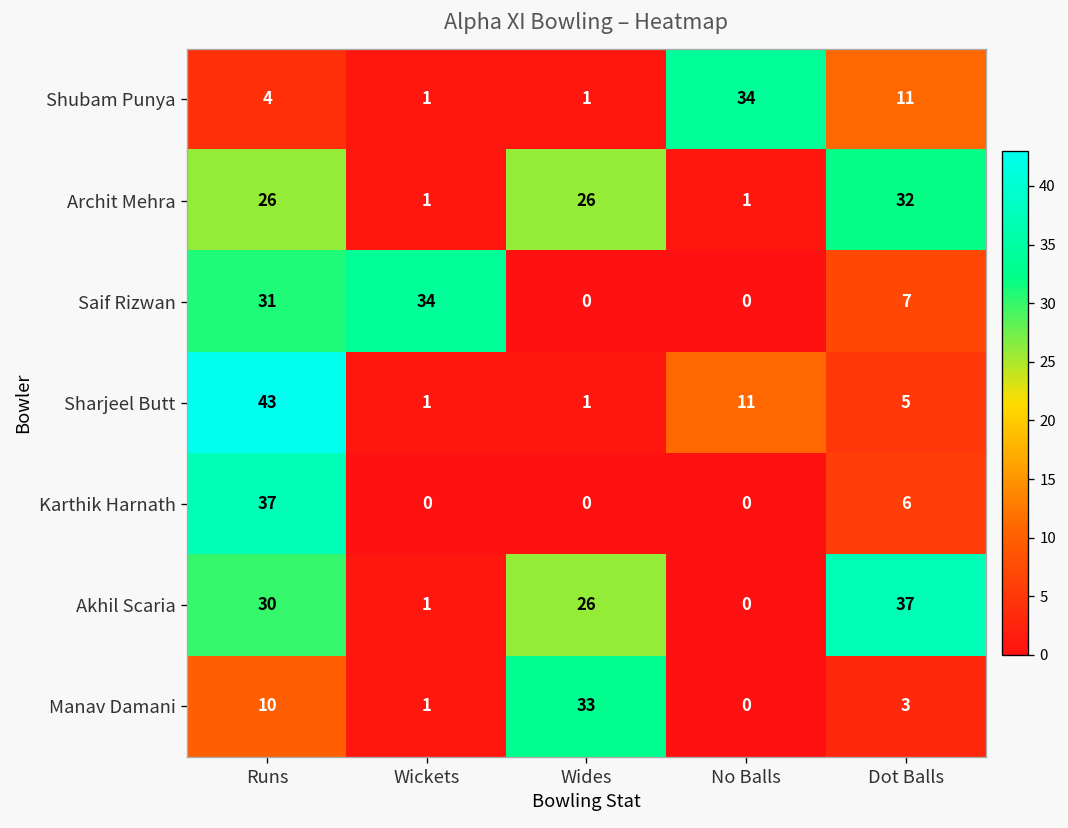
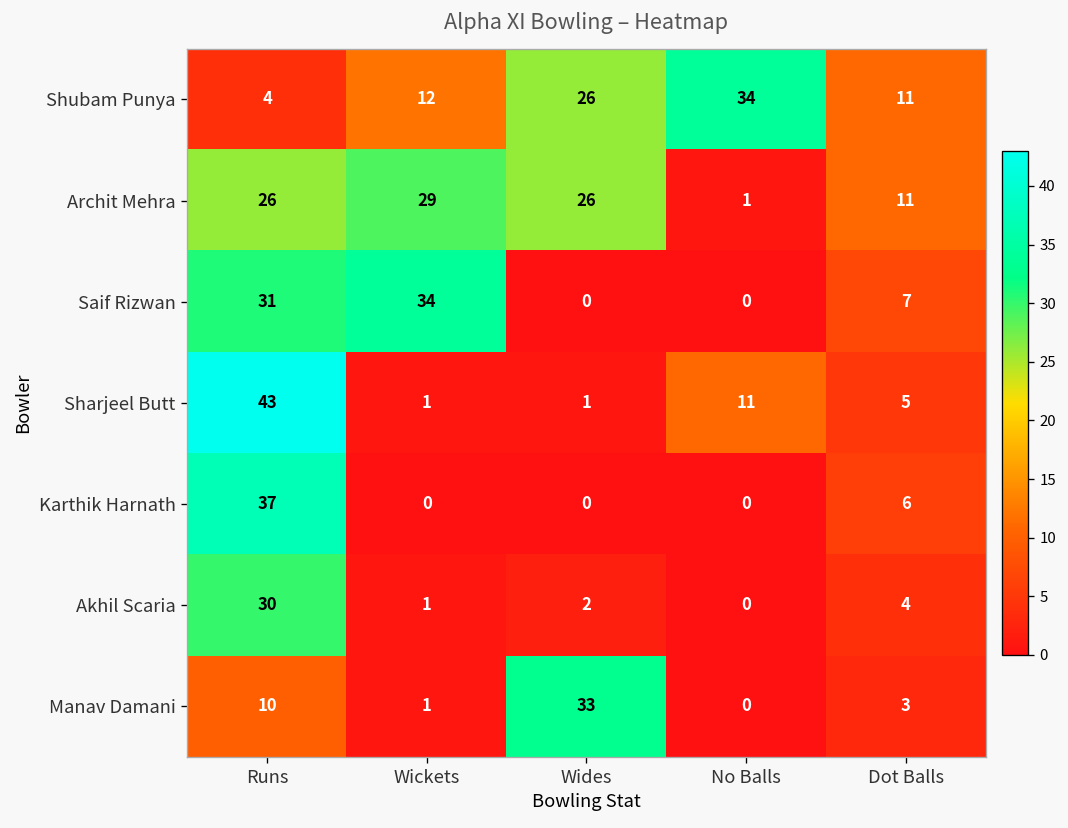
  {
    "Shubam Punya": {
      "Runs": 4,
-     "Wickets": 1,
-     "Wides": 1,
+     "Wickets": 12,
+     "Wides": 26,
      "No Balls": 34,
      "Dot Balls": 11
    },
    "Archit Mehra": {
      "Runs": 26,
-     "Wickets": 1,
+     "Wickets": 29,
      "Wides": 26,
      "No Balls": 1,
-     "Dot Balls": 32
+     "Dot Balls": 11
    },
    "Saif Rizwan": {
      "Runs": 31,
      "Wickets": 34,
      "Wides": 0,
      "No Balls": 0,
      "Dot Balls": 7
    },
    "Sharjeel Butt": {
      "Runs": 43,
      "Wickets": 1,
      "Wides": 1,
      "No Balls": 11,
      "Dot Balls": 5
    },
    "Karthik Harnath": {
      "Runs": 37,
      "Wickets": 0,
      "Wides": 0,
      "No Balls": 0,
      "Dot Balls": 6
    },
    "Akhil Scaria": {
      "Runs": 30,
      "Wickets": 1,
-     "Wides": 26,
+     "Wides": 2,
      "No Balls": 0,
-     "Dot Balls": 37
+     "Dot Balls": 4
    },
    "Manav Damani": {
      "Runs": 10,
      "Wickets": 1,
      "Wides": 33,
      "No Balls": 0,
      "Dot Balls": 3
    }
  }
